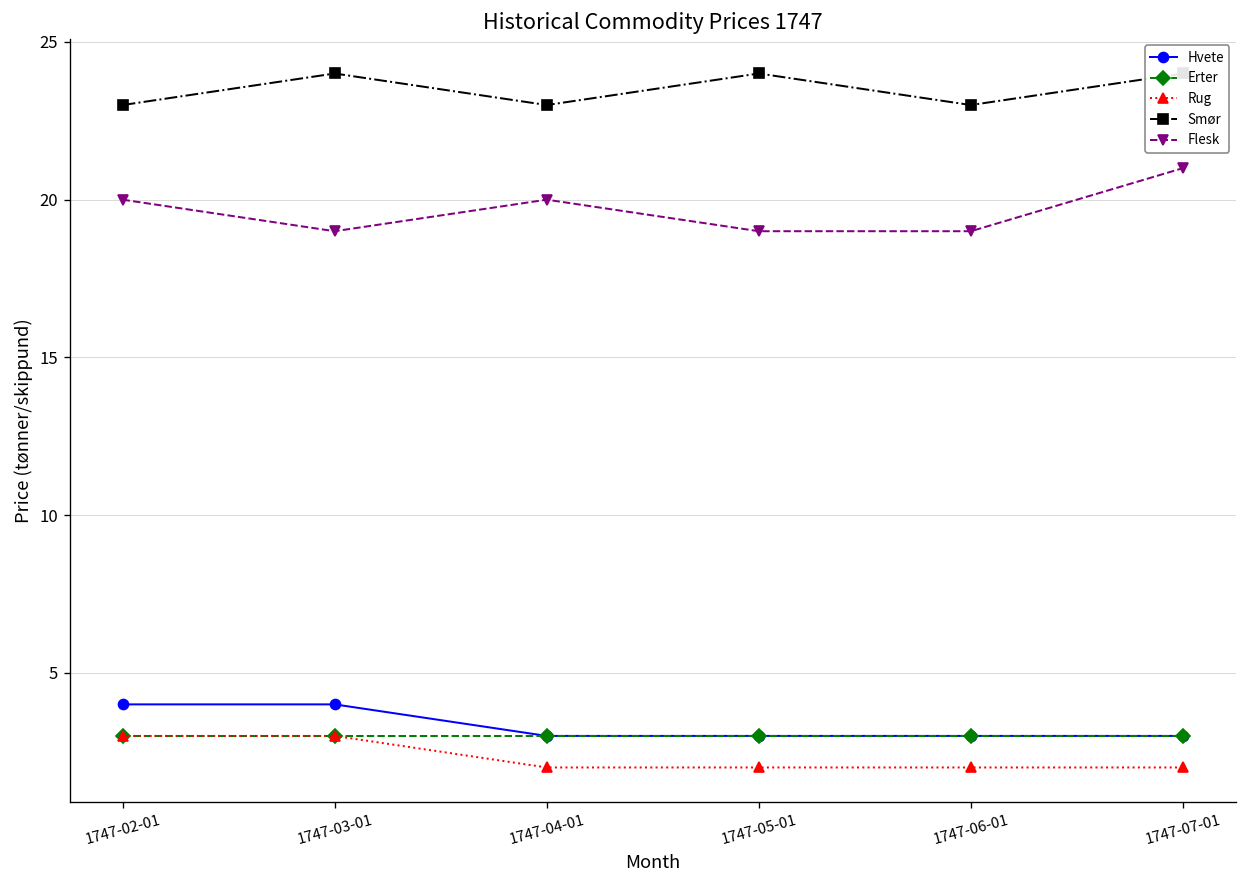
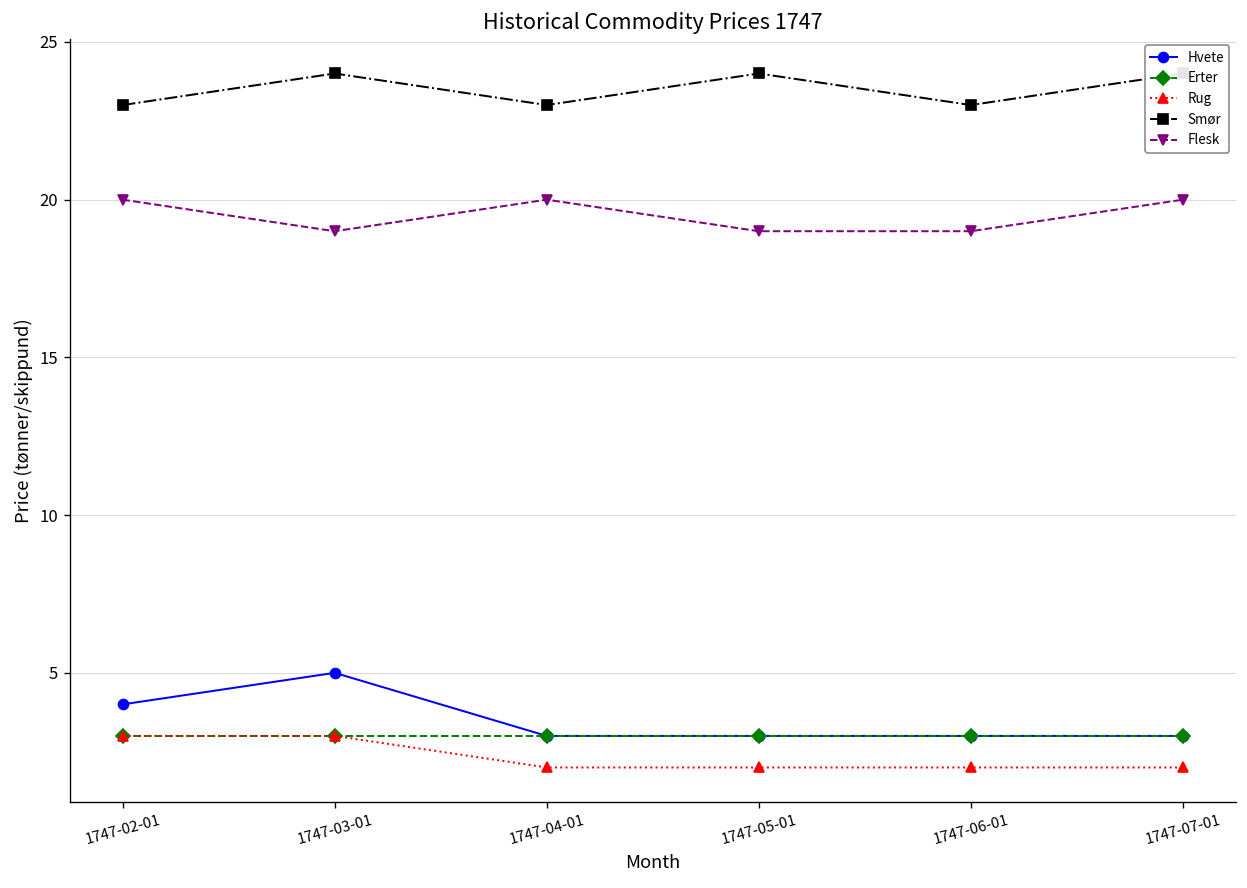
  {
    "Hvete": {
      "1747-02-01": 4,
-     "1747-03-01": 4
+     "1747-03-01": 5
    },
    "Rug": {
      "1747-04-01": 2,
      "1747-05-01": 2,
      "1747-06-01": 2,
      "1747-07-01": 2
    },
    "Smør": {
      "1747-02-01": 23,
      "1747-03-01": 24,
      "1747-04-01": 23,
      "1747-05-01": 24,
      "1747-06-01": 23
    },
    "Flesk": {
      "1747-02-01": 20,
      "1747-03-01": 19,
      "1747-04-01": 20,
      "1747-05-01": 19,
      "1747-06-01": 19,
-     "1747-07-01": 21
+     "1747-07-01": 20
    }
  }
